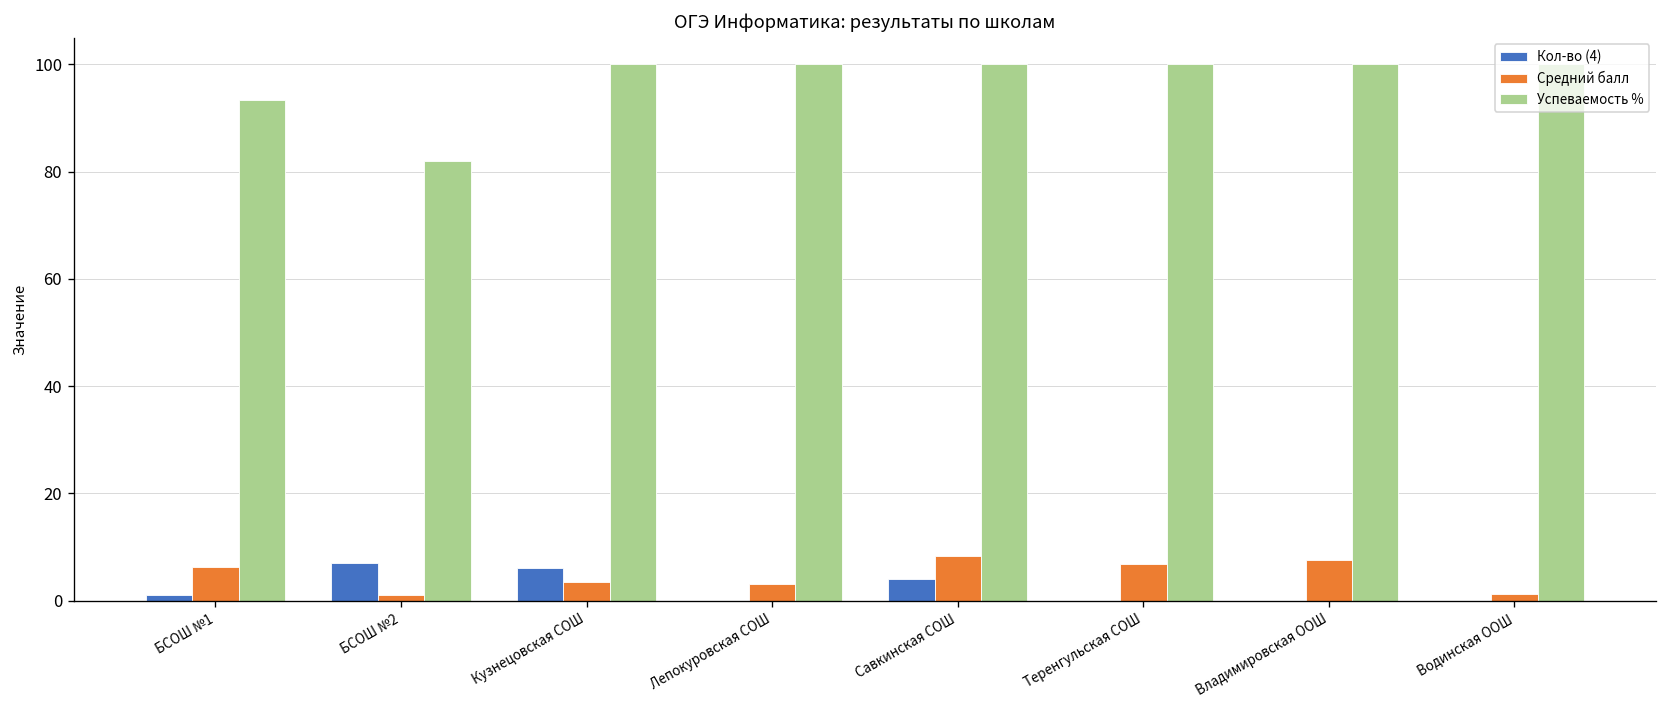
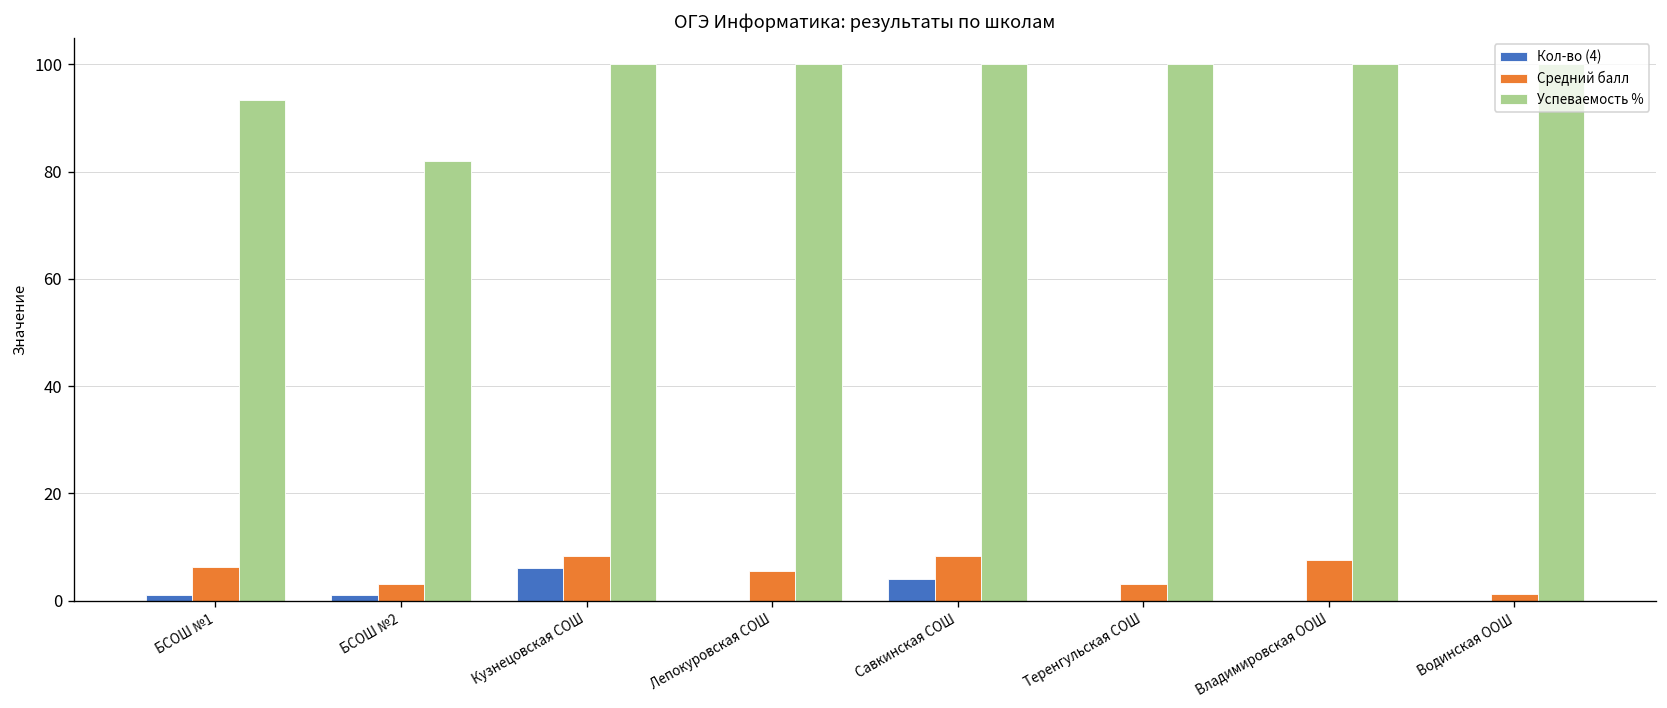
  {
    "Кол-во (4)": {
      "БСОШ №1": 1,
-     "БСОШ №2": 7,
+     "БСОШ №2": 1,
      "Кузнецовская СОШ": 6,
      "Лепокуровская СОШ": 0,
      "Савкинская СОШ": 4,
      "Теренгульская СОШ": 0,
      "Владимировская ООШ": 0,
      "Водинская ООШ": 0
    },
    "Средний балл": {
      "БСОШ №1": 6,
-     "БСОШ №2": 1,
-     "Кузнецовская СОШ": 4,
-     "Лепокуровская СОШ": 3,
+     "БСОШ №2": 3,
+     "Кузнецовская СОШ": 8,
+     "Лепокуровская СОШ": 6,
      "Савкинская СОШ": 8,
-     "Теренгульская СОШ": 7,
+     "Теренгульская СОШ": 3,
      "Владимировская ООШ": 8,
      "Водинская ООШ": 1
    },
    "Успеваемость %": {
      "БСОШ №1": 93,
      "БСОШ №2": 82,
      "Кузнецовская СОШ": 100,
      "Лепокуровская СОШ": 100,
      "Савкинская СОШ": 100,
      "Теренгульская СОШ": 100,
      "Владимировская ООШ": 100
    }
  }
